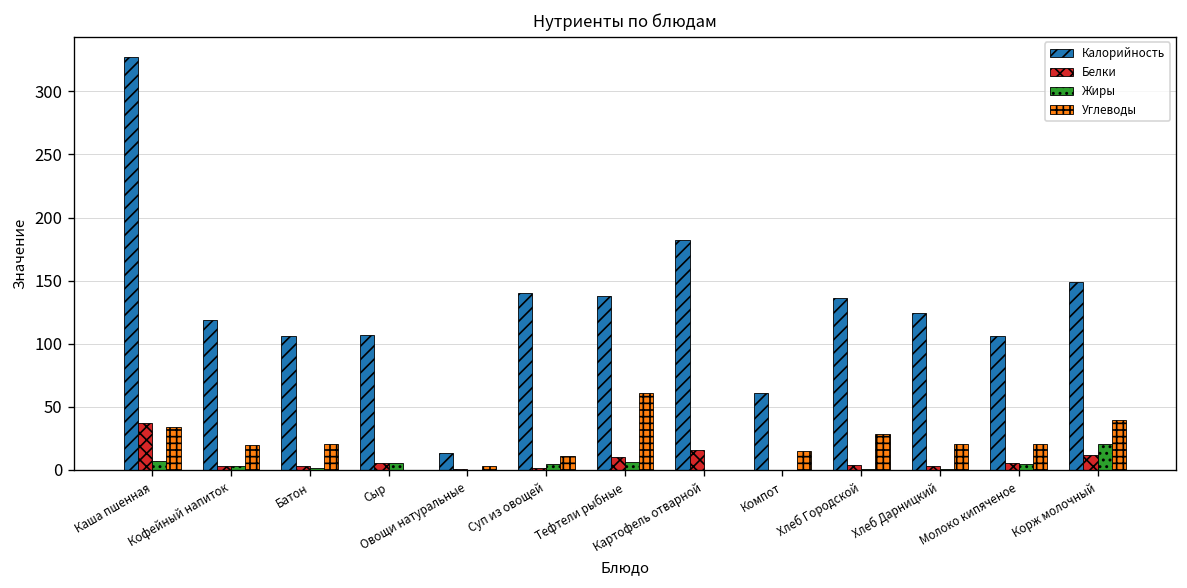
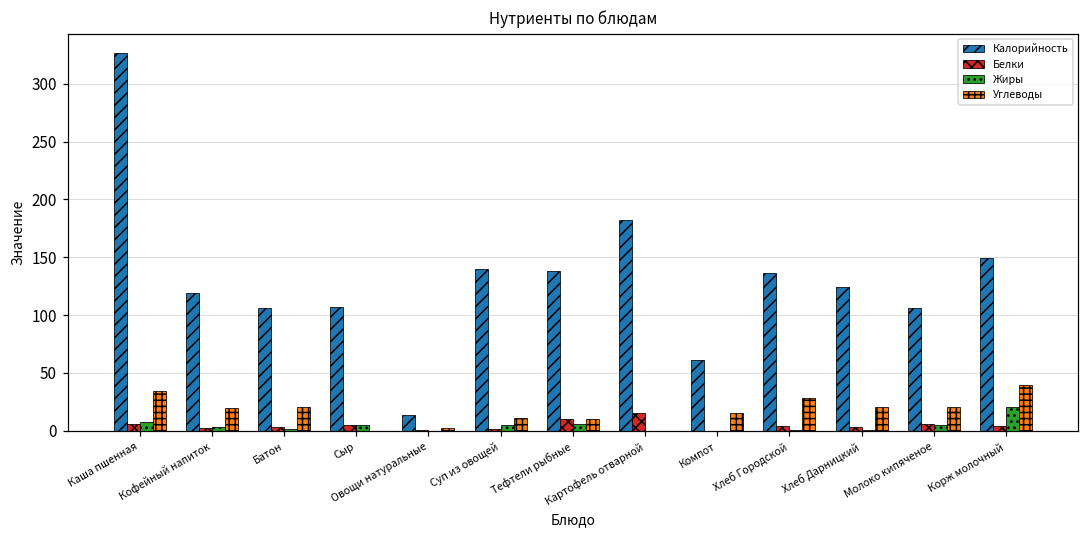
  {
    "Калорийность": {
      "Каша пшенная": 327,
      "Кофейный напиток": 119,
      "Батон": 106,
      "Сыр": 107,
      "Овощи натуральные": 14,
      "Суп из овощей": 140,
      "Тефтели рыбные": 138,
      "Картофель отварной": 182,
      "Компот": 61,
      "Хлеб Городской": 136,
      "Хлеб Дарницкий": 124,
      "Молоко кипяченое": 106,
      "Корж молочный": 149
    },
    "Белки": {
-     "Каша пшенная": 37,
+     "Каша пшенная": 6,
      "Кофейный напиток": 3,
      "Батон": 3,
      "Сыр": 5,
      "Тефтели рыбные": 10,
      "Картофель отварной": 16,
      "Хлеб Городской": 4,
      "Хлеб Дарницкий": 3,
      "Молоко кипяченое": 6,
-     "Корж молочный": 12
+     "Корж молочный": 4
    },
    "Жиры": {
      "Каша пшенная": 7,
      "Кофейный напиток": 3,
      "Сыр": 5,
      "Суп из овощей": 5,
      "Тефтели рыбные": 6,
      "Компот": 0,
      "Молоко кипяченое": 5,
      "Корж молочный": 21
    },
    "Углеводы": {
      "Каша пшенная": 34,
      "Кофейный напиток": 20,
      "Батон": 20,
      "Сыр": 0,
      "Овощи натуральные": 3,
      "Суп из овощей": 11,
-     "Тефтели рыбные": 61,
+     "Тефтели рыбные": 10,
      "Картофель отварной": 0,
      "Компот": 15,
      "Хлеб Городской": 28,
      "Хлеб Дарницкий": 21,
      "Молоко кипяченое": 21,
      "Корж молочный": 39
    }
  }
